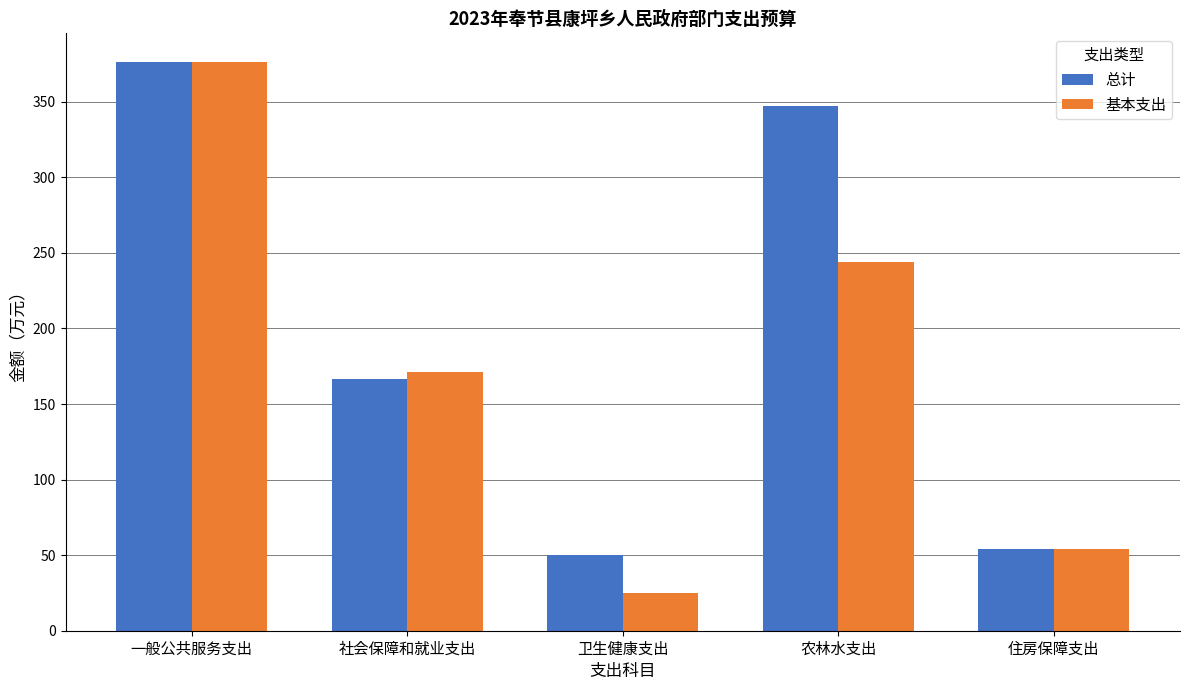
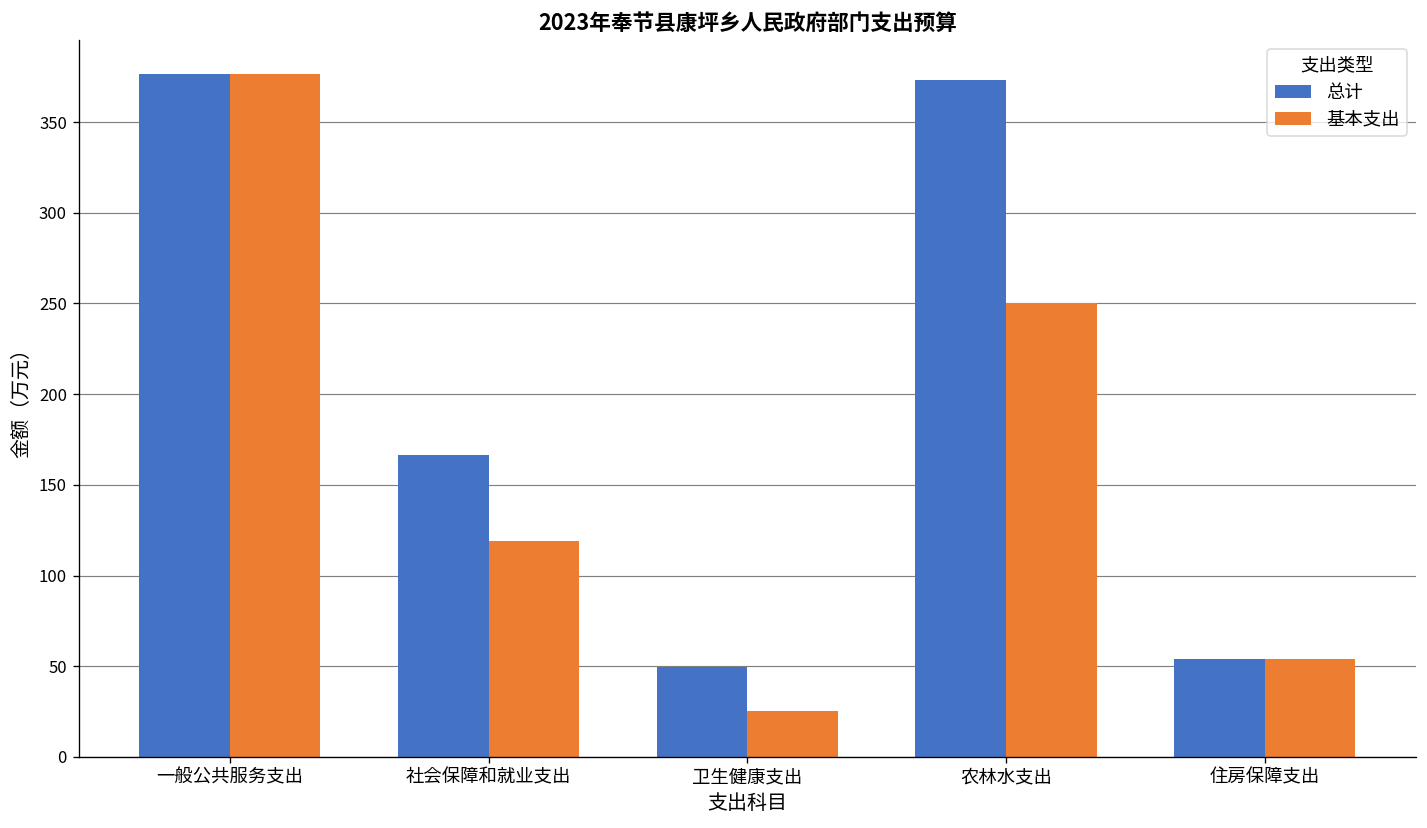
  {
    "总计": {
      "一般公共服务支出": 376,
      "社会保障和就业支出": 166,
      "卫生健康支出": 50,
-     "农林水支出": 347,
+     "农林水支出": 373,
      "住房保障支出": 54
    },
    "基本支出": {
      "一般公共服务支出": 376,
-     "社会保障和就业支出": 172,
+     "社会保障和就业支出": 119,
      "卫生健康支出": 25,
-     "农林水支出": 244,
+     "农林水支出": 250,
      "住房保障支出": 54
    }
  }
